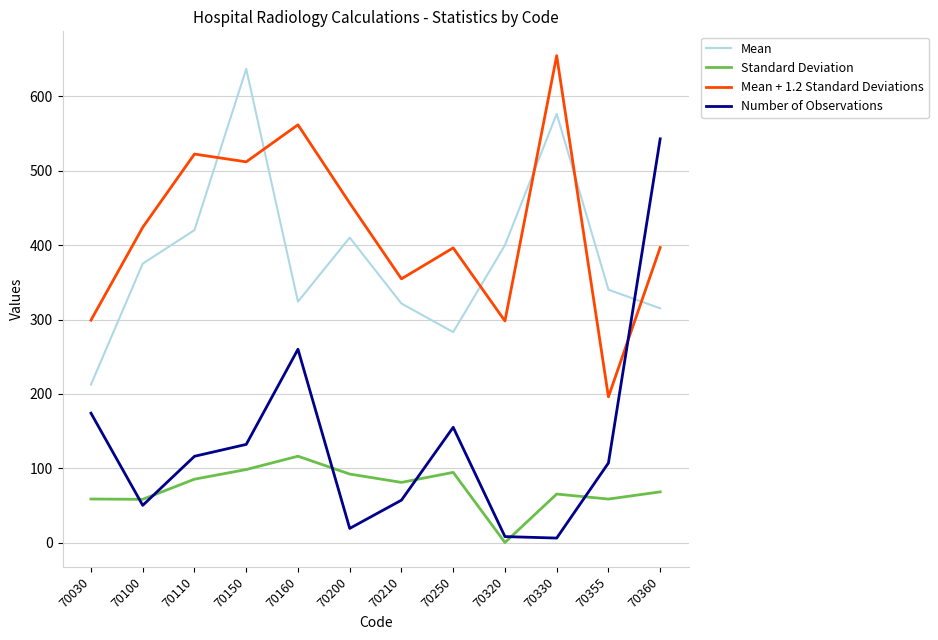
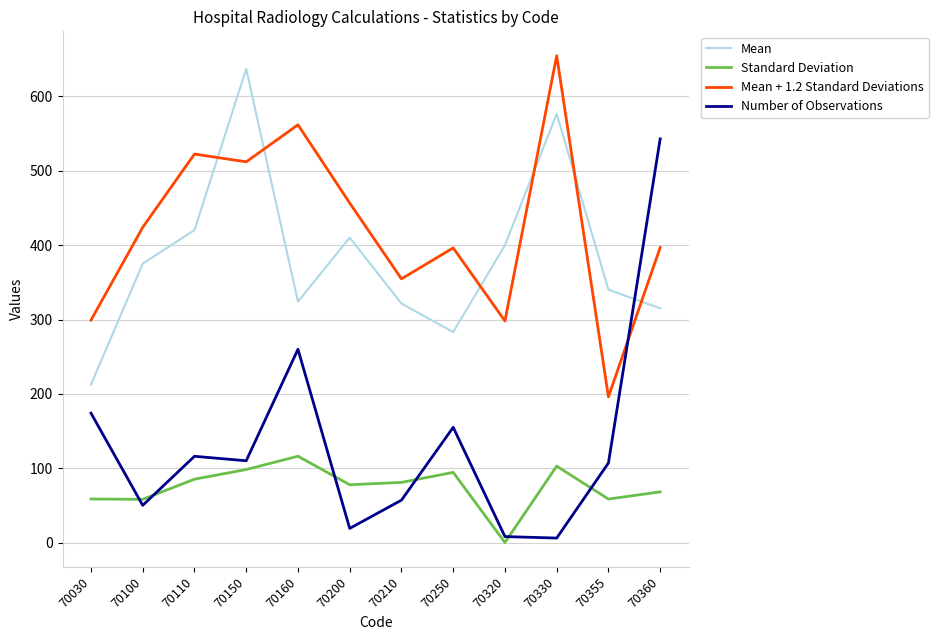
  {
    "Mean": {
      "70030": 210,
      "70100": 380,
      "70110": 420,
      "70150": 640,
      "70160": 320,
      "70200": 410,
      "70210": 320,
      "70250": 280,
      "70320": 400,
      "70330": 580,
      "70355": 340,
      "70360": 320
    },
    "Standard Deviation": {
      "70030": 60,
      "70100": 60,
      "70110": 90,
      "70150": 100,
      "70160": 120,
-     "70200": 90,
+     "70200": 80,
      "70210": 80,
      "70250": 90,
      "70320": 0,
-     "70330": 70,
+     "70330": 100,
      "70355": 60,
      "70360": 70
    },
    "Mean + 1.2 Standard Deviations": {
      "70030": 300,
      "70100": 420,
      "70110": 520,
      "70150": 510,
      "70160": 560,
      "70200": 460,
      "70210": 350,
      "70250": 400,
      "70320": 300,
      "70330": 650,
      "70355": 200,
      "70360": 400
    },
    "Number of Observations": {
      "70030": 170,
      "70100": 50,
      "70110": 120,
-     "70150": 130,
+     "70150": 110,
      "70160": 260,
      "70200": 20,
      "70210": 60,
      "70250": 160,
      "70320": 10,
      "70330": 10,
      "70355": 110,
      "70360": 540
    }
  }
